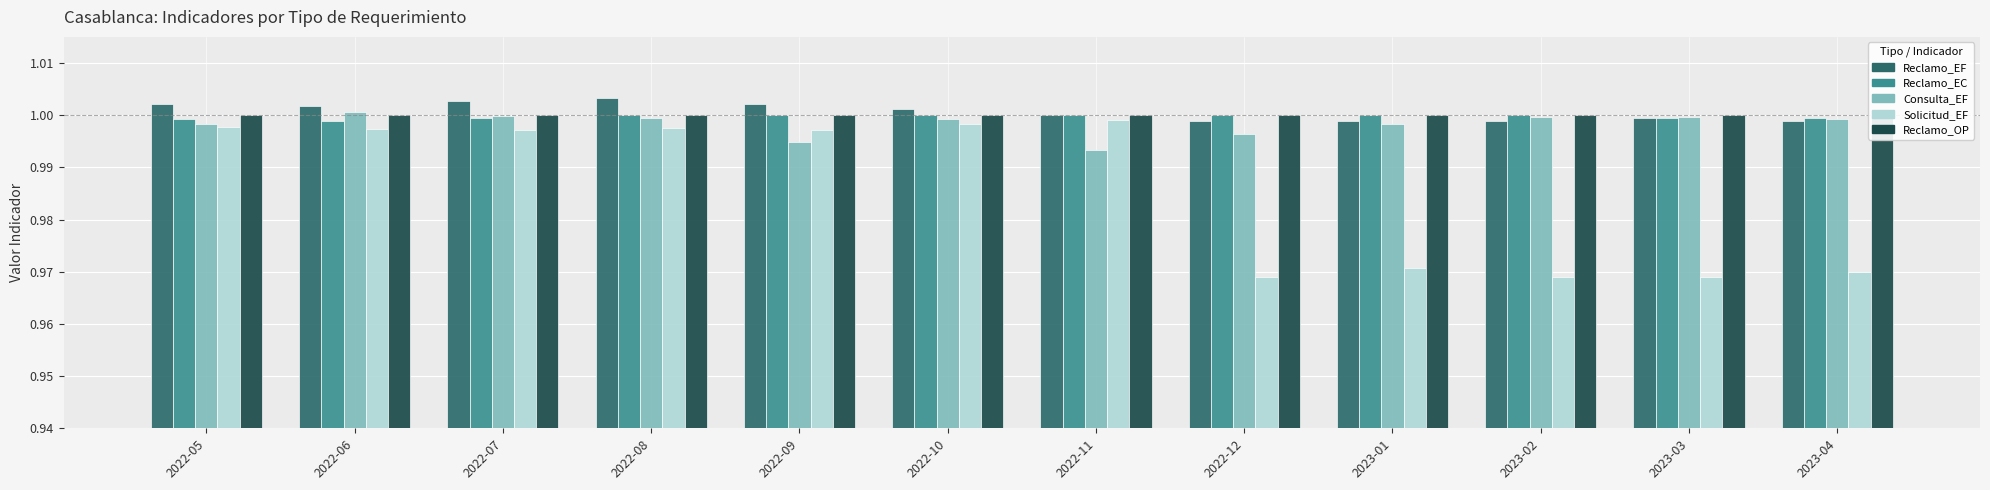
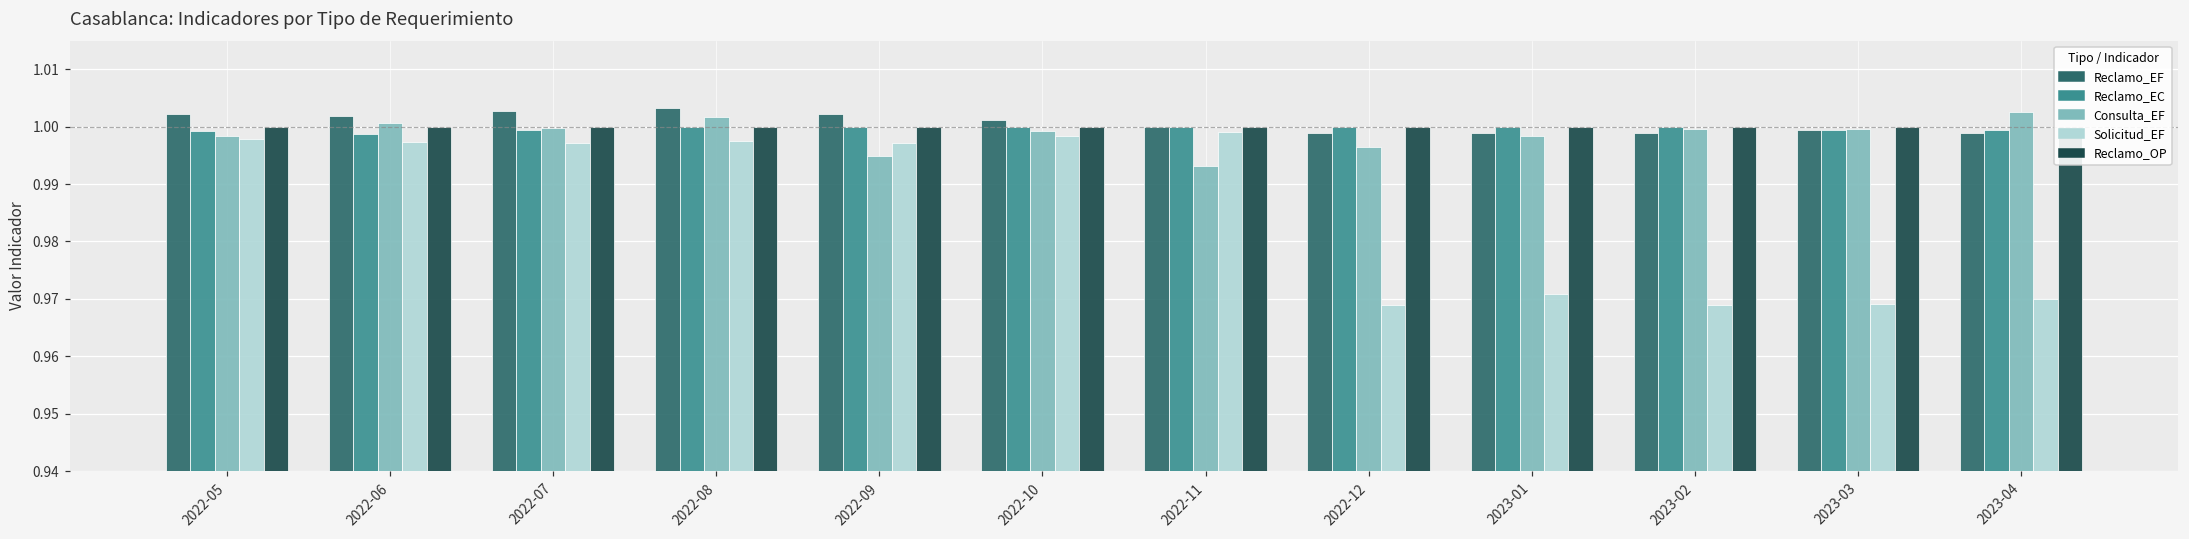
  {
    "Consulta_EF": {
      "2022-05": 0.998,
      "2022-06": 1.001,
      "2022-07": 1.000,
-     "2022-08": 0.999,
+     "2022-08": 1.002,
      "2022-09": 0.995,
      "2022-10": 0.999,
      "2022-11": 0.993,
      "2022-12": 0.996,
      "2023-01": 0.998,
      "2023-02": 1.000,
      "2023-03": 1.000,
-     "2023-04": 0.999
+     "2023-04": 1.002
    },
    "Solicitud_EF": {
      "2022-05": 0.998,
      "2022-06": 0.997,
      "2022-07": 0.997,
      "2022-08": 0.998,
      "2022-09": 0.997,
      "2022-10": 0.998,
      "2022-11": 0.999,
      "2022-12": 0.969,
      "2023-01": 0.971,
      "2023-02": 0.969,
      "2023-03": 0.969,
      "2023-04": 0.970
    }
  }
